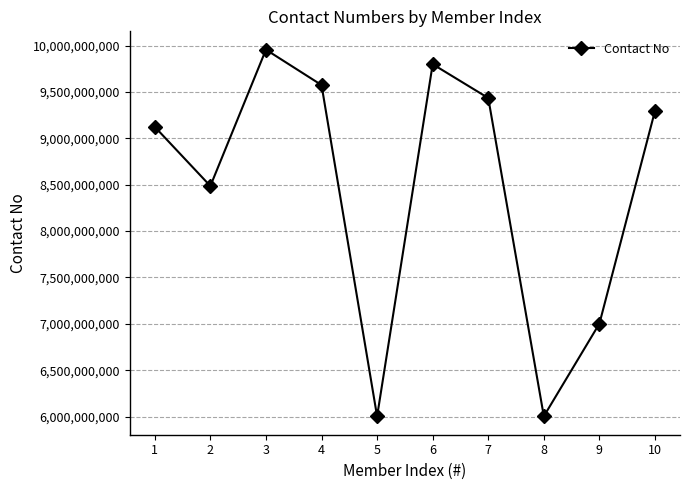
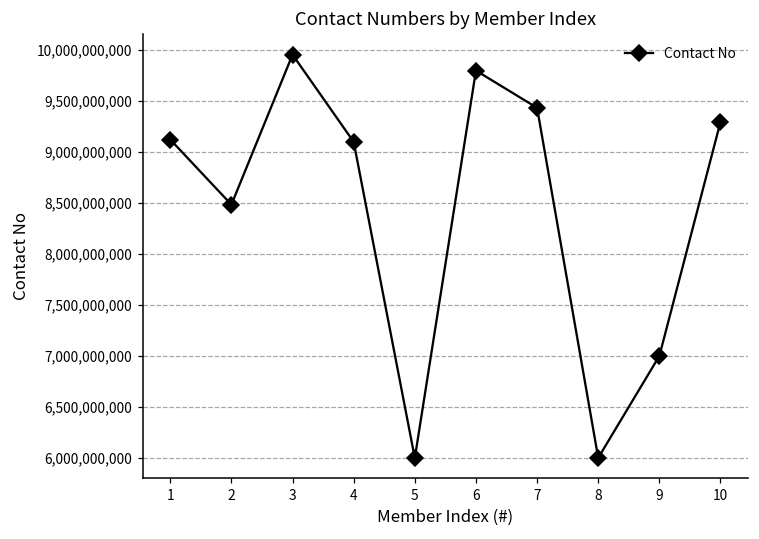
  {
    "1": "9,100,000,000",
    "2": "8,500,000,000",
    "3": "10,000,000,000",
-   "4": "9,600,000,000",
+   "4": "9,100,000,000",
    "5": "6,000,000,000",
    "6": "9,800,000,000",
    "7": "9,400,000,000",
    "8": "6,000,000,000",
    "9": "7,000,000,000",
    "10": "9,300,000,000"
  }
